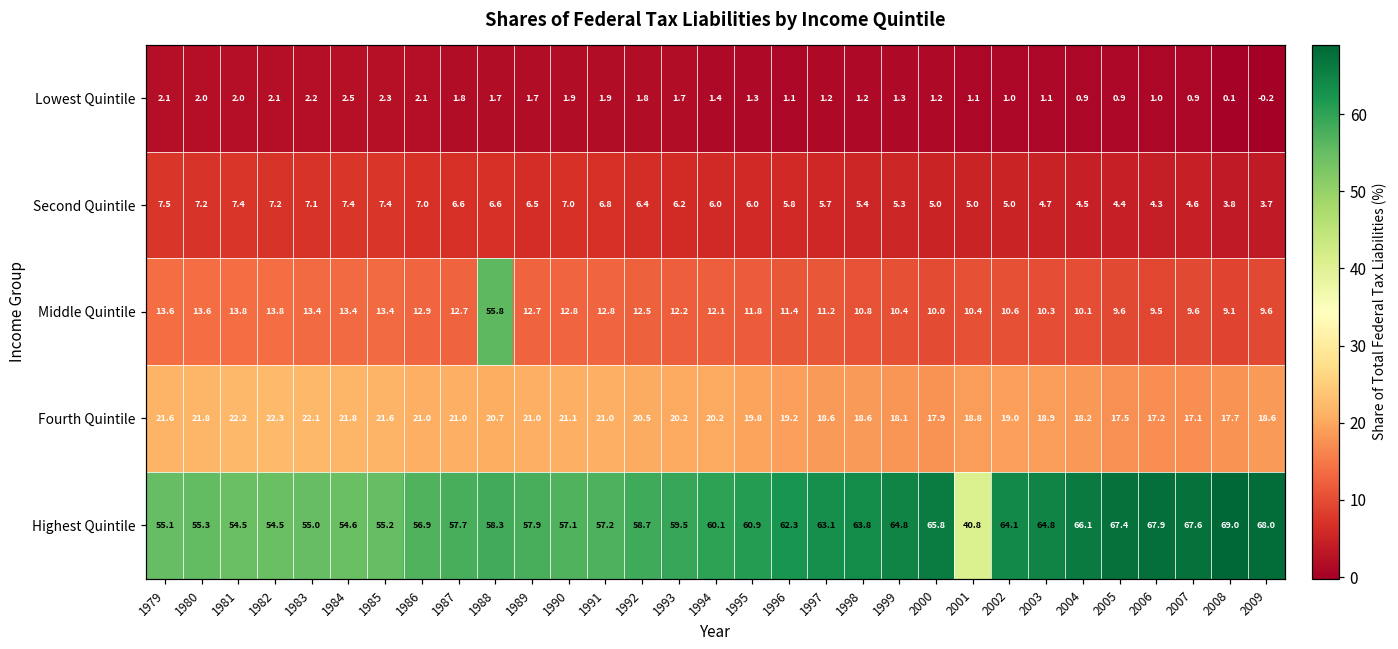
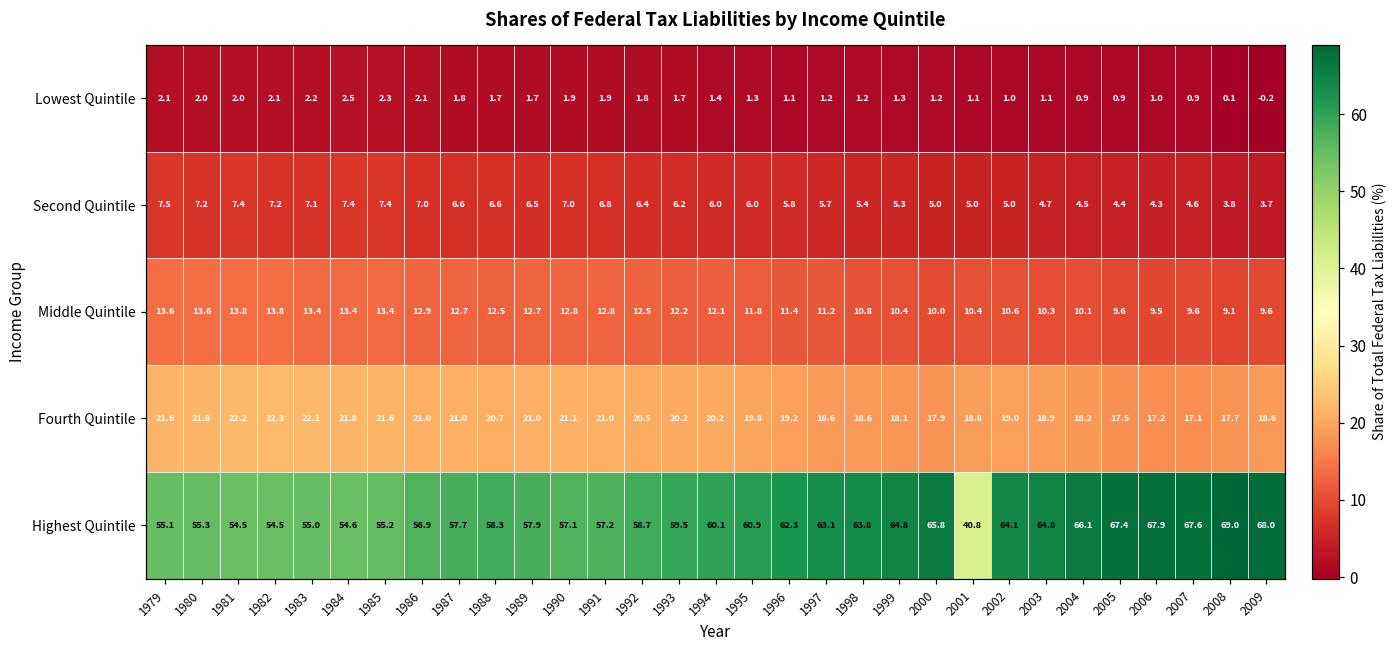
  {
    "Lowest Quintile": {
      "1979": 2.1,
      "1980": 2.0,
      "1981": 2.0,
      "1982": 2.1,
      "1983": 2.2,
      "1984": 2.5,
      "1985": 2.3,
      "1986": 2.1,
      "1987": 1.8,
      "1988": 1.7,
      "1989": 1.7,
      "1990": 1.9,
      "1991": 1.9,
      "1992": 1.8,
      "1993": 1.7,
      "1994": 1.4,
      "1995": 1.3,
      "1996": 1.1,
      "1997": 1.2,
      "1998": 1.2,
      "1999": 1.3,
      "2000": 1.2,
      "2001": 1.1,
      "2002": 1.0,
      "2003": 1.1,
      "2004": 0.9,
      "2005": 0.9,
      "2006": 1.0,
      "2007": 0.9,
      "2008": 0.1,
      "2009": -0.2
    },
    "Second Quintile": {
      "1979": 7.5,
      "1980": 7.2,
      "1981": 7.4,
      "1982": 7.2,
      "1983": 7.1,
      "1984": 7.4,
      "1985": 7.4,
      "1986": 7.0,
      "1987": 6.6,
      "1988": 6.6,
      "1989": 6.5,
      "1990": 7.0,
      "1991": 6.8,
      "1992": 6.4,
      "1993": 6.2,
      "1994": 6.0,
      "1995": 6.0,
      "1996": 5.8,
      "1997": 5.7,
      "1998": 5.4,
      "1999": 5.3,
      "2000": 5.0,
      "2001": 5.0,
      "2002": 5.0,
      "2003": 4.7,
      "2004": 4.5,
      "2005": 4.4,
      "2006": 4.3,
      "2007": 4.6,
      "2008": 3.8,
      "2009": 3.7
    },
    "Middle Quintile": {
      "1979": 13.6,
      "1980": 13.6,
      "1981": 13.8,
      "1982": 13.8,
      "1983": 13.4,
      "1984": 13.4,
      "1985": 13.4,
      "1986": 12.9,
      "1987": 12.7,
-     "1988": 55.8,
+     "1988": 12.5,
      "1989": 12.7,
      "1990": 12.8,
      "1991": 12.8,
      "1992": 12.5,
      "1993": 12.2,
      "1994": 12.1,
      "1995": 11.8,
      "1996": 11.4,
      "1997": 11.2,
      "1998": 10.8,
      "1999": 10.4,
      "2000": 10.0,
      "2001": 10.4,
      "2002": 10.6,
      "2003": 10.3,
      "2004": 10.1,
      "2005": 9.6,
      "2006": 9.5,
      "2007": 9.6,
      "2008": 9.1,
      "2009": 9.6
    },
    "Fourth Quintile": {
      "1979": 21.6,
      "1980": 21.8,
      "1981": 22.2,
      "1982": 22.3,
      "1983": 22.1,
      "1984": 21.8,
      "1985": 21.6,
      "1986": 21.0,
      "1987": 21.0,
      "1988": 20.7,
      "1989": 21.0,
      "1990": 21.1,
      "1991": 21.0,
      "1992": 20.5,
      "1993": 20.2,
      "1994": 20.2,
      "1995": 19.8,
      "1996": 19.2,
      "1997": 18.6,
      "1998": 18.6,
      "1999": 18.1,
      "2000": 17.9,
      "2001": 18.8,
      "2002": 19.0,
      "2003": 18.9,
      "2004": 18.2,
      "2005": 17.5,
      "2006": 17.2,
      "2007": 17.1,
      "2008": 17.7,
      "2009": 18.6
    },
    "Highest Quintile": {
      "1979": 55.1,
      "1980": 55.3,
      "1981": 54.5,
      "1982": 54.5,
      "1983": 55.0,
      "1984": 54.6,
      "1985": 55.2,
      "1986": 56.9,
      "1987": 57.7,
      "1988": 58.3,
      "1989": 57.9,
      "1990": 57.1,
      "1991": 57.2,
      "1992": 58.7,
      "1993": 59.5,
      "1994": 60.1,
      "1995": 60.9,
      "1996": 62.3,
      "1997": 63.1,
      "1998": 63.8,
      "1999": 64.8,
      "2000": 65.8,
      "2001": 40.8,
      "2002": 64.1,
      "2003": 64.8,
      "2004": 66.1,
      "2005": 67.4,
      "2006": 67.9,
      "2007": 67.6,
      "2008": 69.0,
      "2009": 68.0
    }
  }
